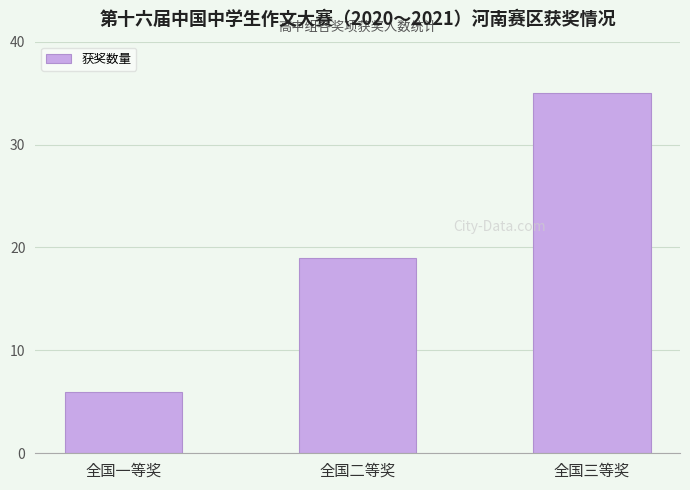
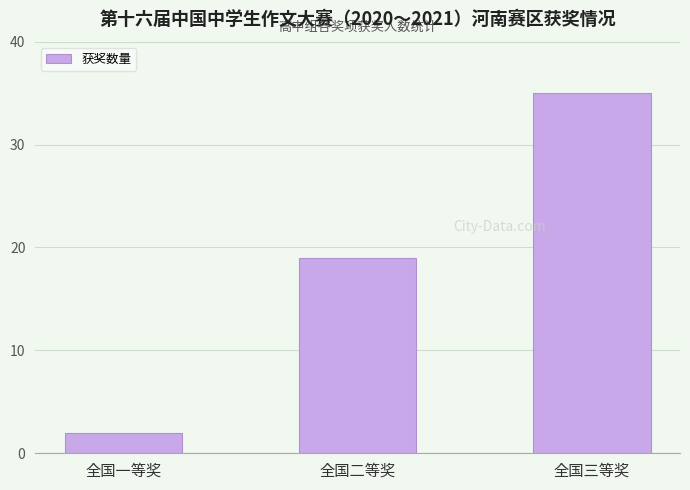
  {
-   "全国一等奖": 6,
+   "全国一等奖": 2,
    "全国二等奖": 19,
    "全国三等奖": 35
  }
